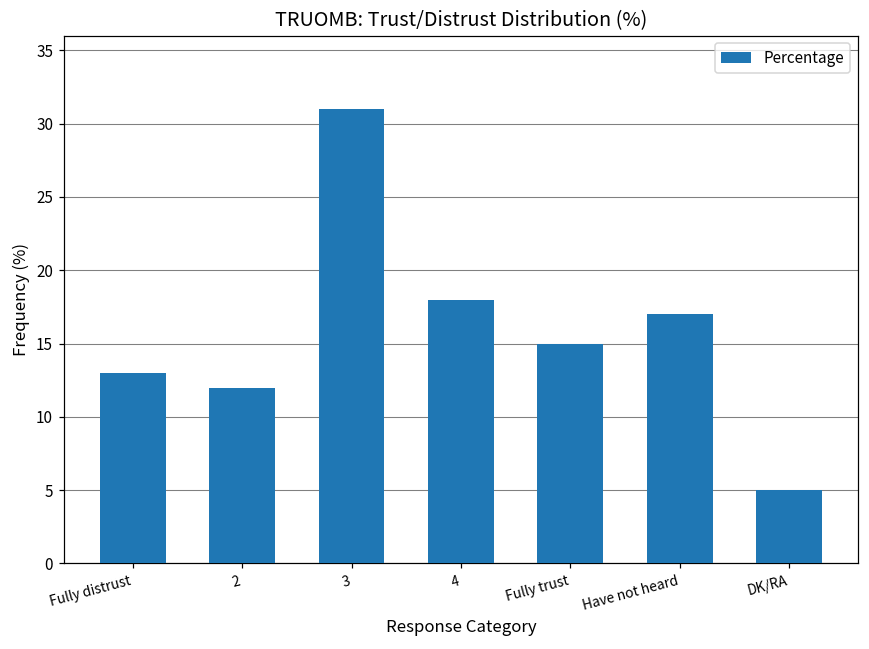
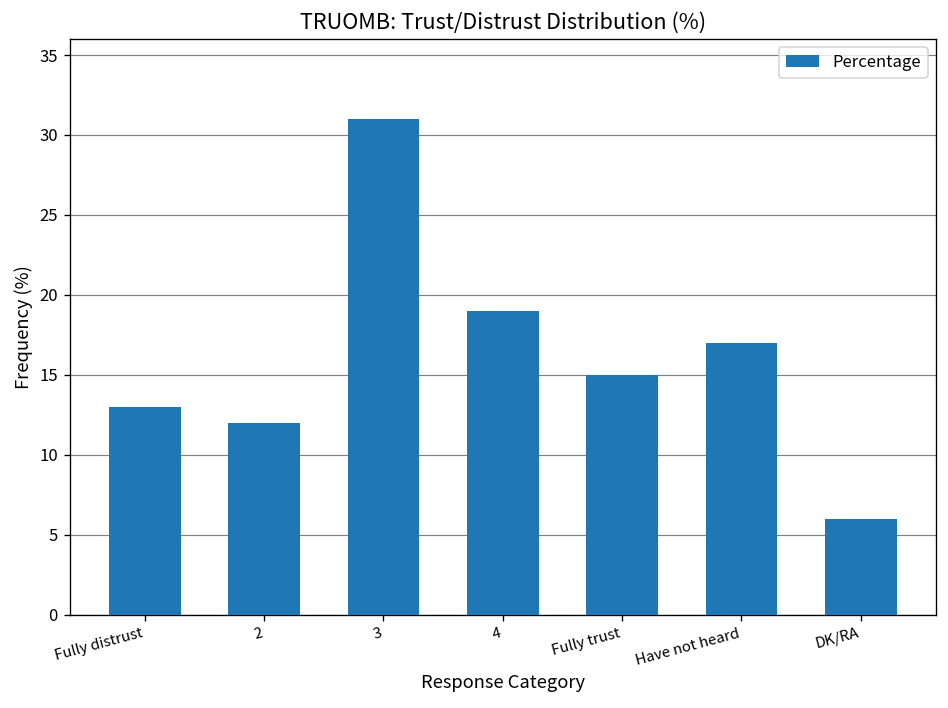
  {
    "Fully distrust": 13,
    "2": 12,
    "3": 31,
-   "4": 18,
+   "4": 19,
    "Fully trust": 15,
    "Have not heard": 17,
-   "DK/RA": 5
+   "DK/RA": 6
  }
